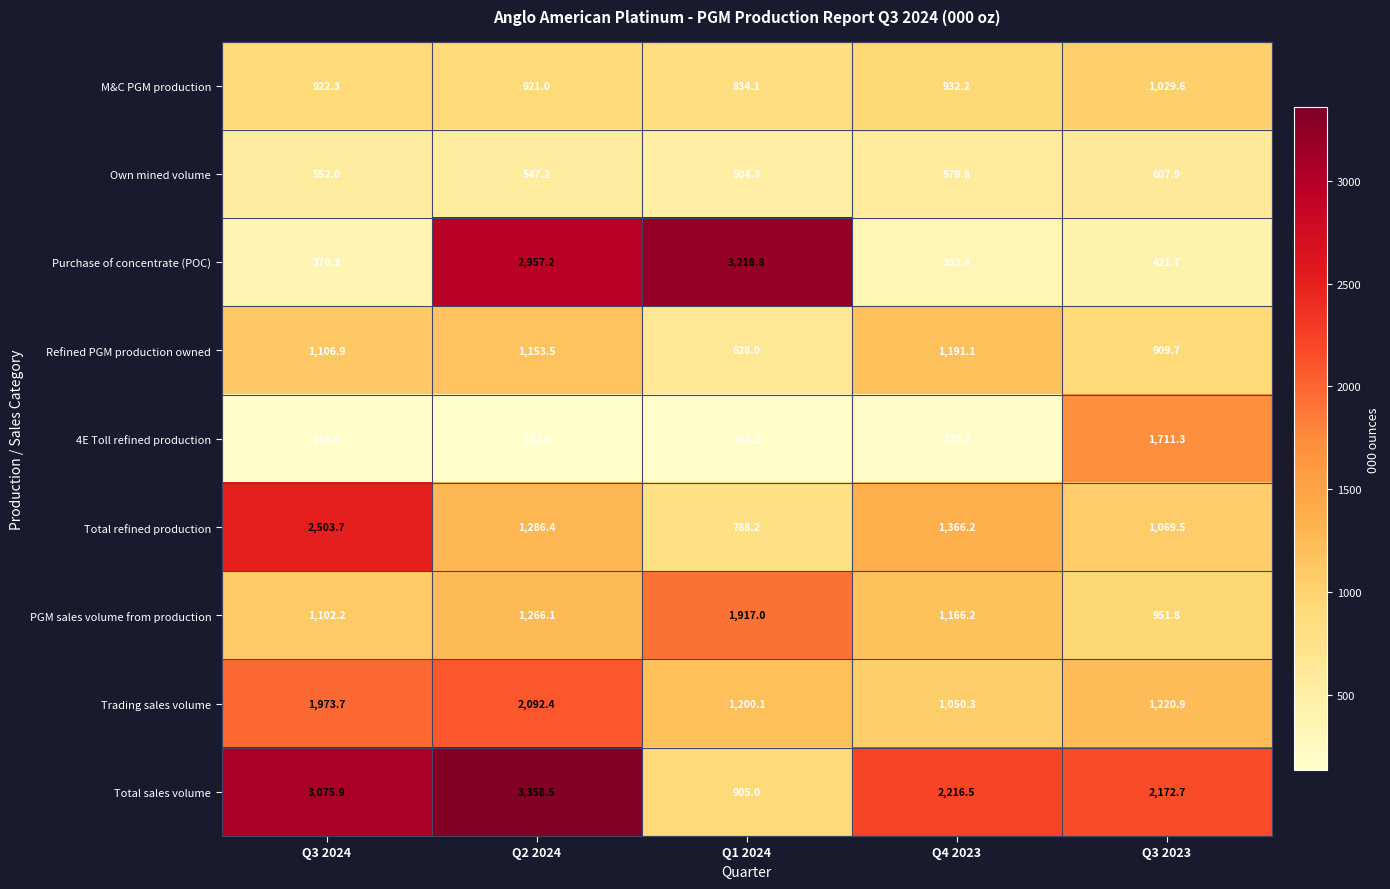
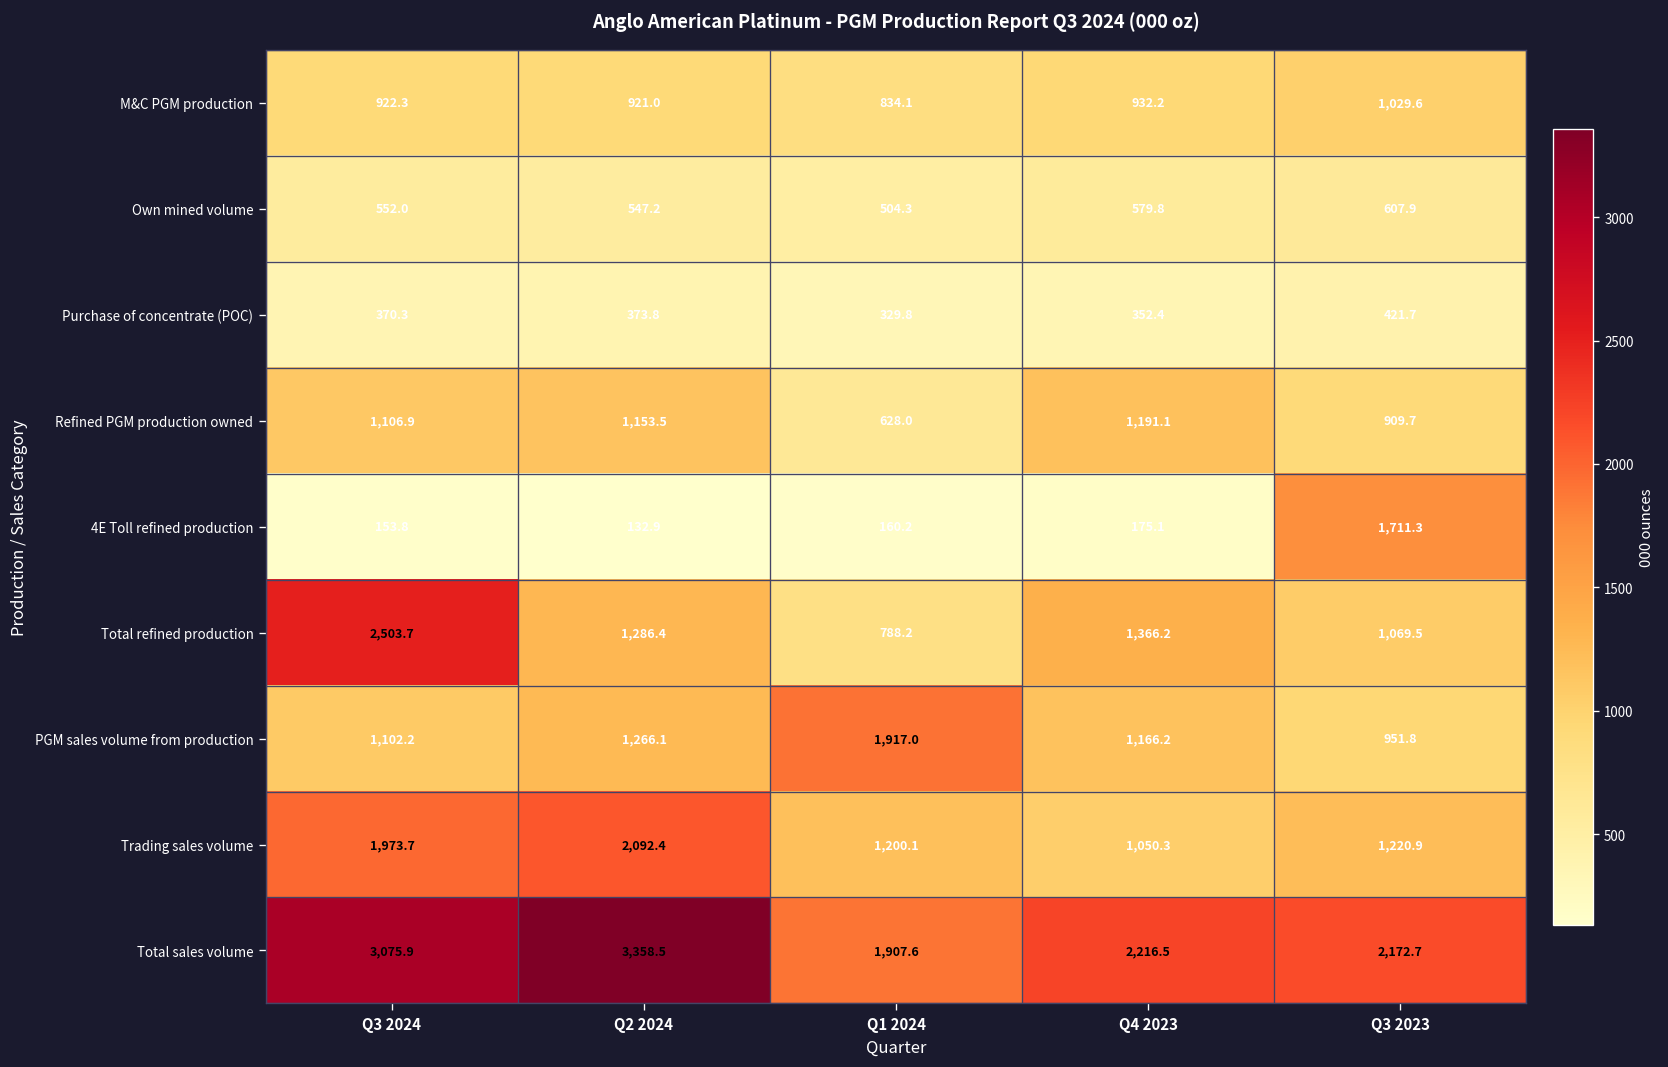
  {
    "M&C PGM production": {
      "Q3 2024": "922.3",
      "Q2 2024": "921.0",
      "Q1 2024": "834.1",
      "Q4 2023": "932.2",
      "Q3 2023": "1,029.6"
    },
    "Own mined volume": {
      "Q3 2024": "552.0",
      "Q2 2024": "547.2",
      "Q1 2024": "504.3",
      "Q4 2023": "579.8",
      "Q3 2023": "607.9"
    },
    "Purchase of concentrate (POC)": {
      "Q3 2024": "370.3",
-     "Q2 2024": "2,957.2",
-     "Q1 2024": "3,218.8",
+     "Q2 2024": "373.8",
+     "Q1 2024": "329.8",
      "Q4 2023": "352.4",
      "Q3 2023": "421.7"
    },
    "Refined PGM production owned": {
      "Q3 2024": "1,106.9",
      "Q2 2024": "1,153.5",
      "Q1 2024": "628.0",
      "Q4 2023": "1,191.1",
      "Q3 2023": "909.7"
    },
    "4E Toll refined production": {
      "Q3 2024": "153.8",
      "Q2 2024": "132.9",
      "Q1 2024": "160.2",
      "Q4 2023": "175.1",
      "Q3 2023": "1,711.3"
    },
    "Total refined production": {
      "Q3 2024": "2,503.7",
      "Q2 2024": "1,286.4",
      "Q1 2024": "788.2",
      "Q4 2023": "1,366.2",
      "Q3 2023": "1,069.5"
    },
    "PGM sales volume from production": {
      "Q3 2024": "1,102.2",
      "Q2 2024": "1,266.1",
      "Q1 2024": "1,917.0",
      "Q4 2023": "1,166.2",
      "Q3 2023": "951.8"
    },
    "Trading sales volume": {
      "Q3 2024": "1,973.7",
      "Q2 2024": "2,092.4",
      "Q1 2024": "1,200.1",
      "Q4 2023": "1,050.3",
      "Q3 2023": "1,220.9"
    },
    "Total sales volume": {
      "Q3 2024": "3,075.9",
      "Q2 2024": "3,358.5",
-     "Q1 2024": "905.0",
+     "Q1 2024": "1,907.6",
      "Q4 2023": "2,216.5",
      "Q3 2023": "2,172.7"
    }
  }
